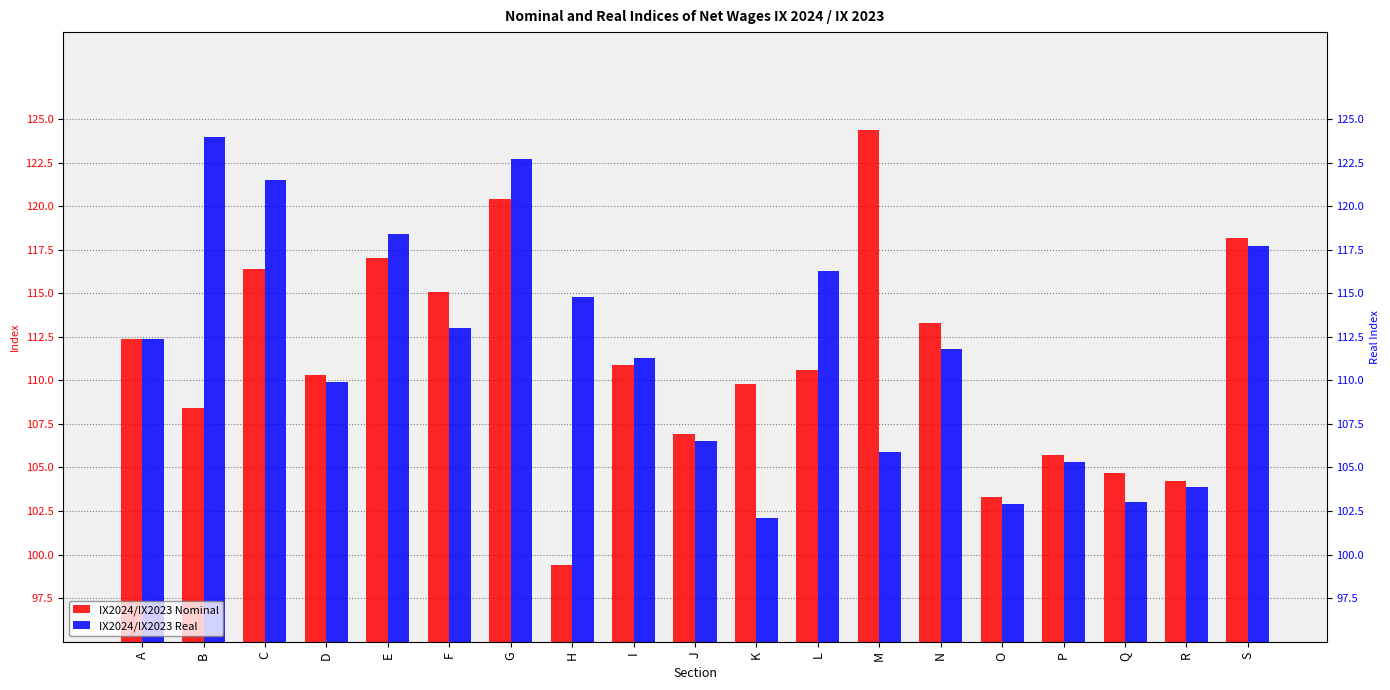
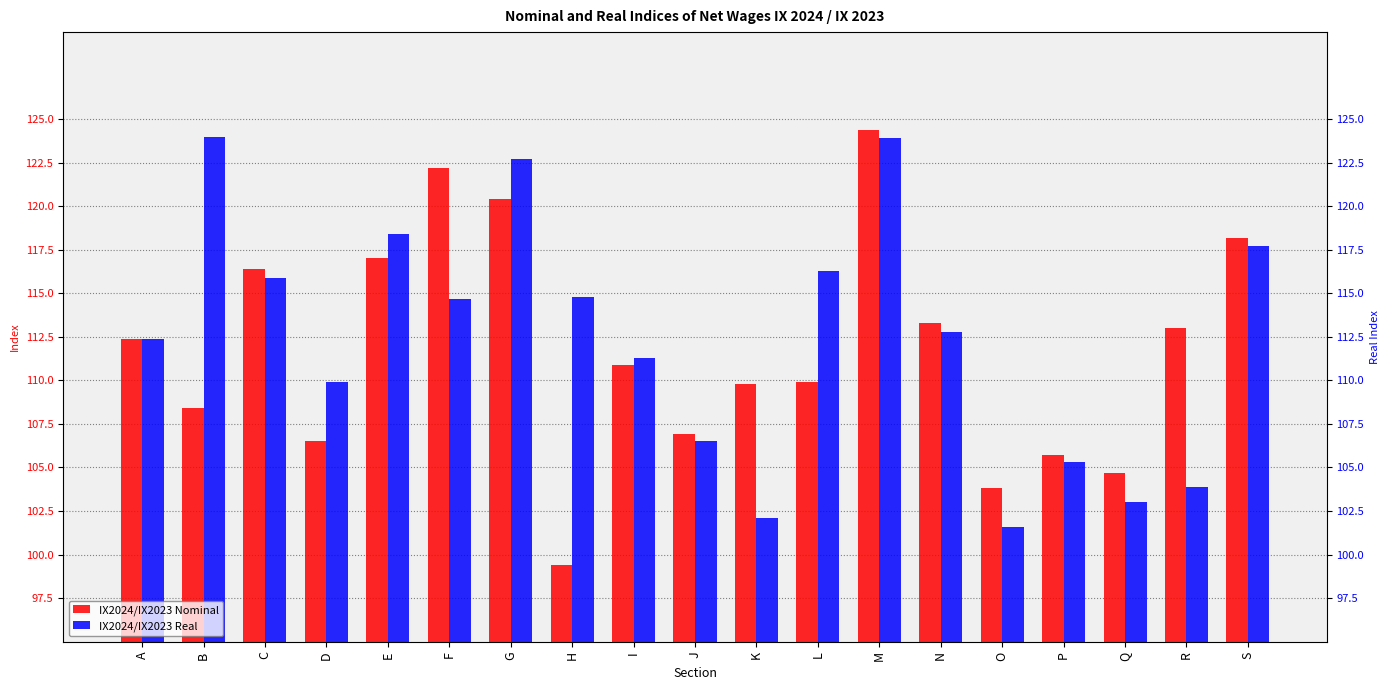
  {
    "IX2024/IX2023 Nominal": {
      "A": 112.4,
      "B": 108.4,
      "C": 116.4,
-     "D": 110.3,
+     "D": 106.5,
      "E": 117.0,
-     "F": 115.1,
+     "F": 122.2,
      "G": 120.4,
      "H": 99.4,
      "I": 110.9,
      "J": 106.9,
      "K": 109.8,
-     "L": 110.6,
+     "L": 109.9,
      "M": 124.4,
      "N": 113.3,
-     "O": 103.3,
+     "O": 103.8,
      "P": 105.7,
      "Q": 104.7,
-     "R": 104.2,
+     "R": 113.0,
      "S": 118.2
    },
    "IX2024/IX2023 Real": {
      "A": 112.4,
      "B": 124.0,
-     "C": 121.5,
+     "C": 115.9,
      "D": 109.9,
      "E": 118.4,
-     "F": 113.0,
+     "F": 114.7,
      "G": 122.7,
      "H": 114.8,
      "I": 111.3,
      "J": 106.5,
      "K": 102.1,
      "L": 116.3,
-     "M": 105.9,
-     "N": 111.8,
-     "O": 102.9,
+     "M": 123.9,
+     "N": 112.8,
+     "O": 101.6,
      "P": 105.3,
      "Q": 103.0,
      "R": 103.9,
      "S": 117.7
    }
  }
